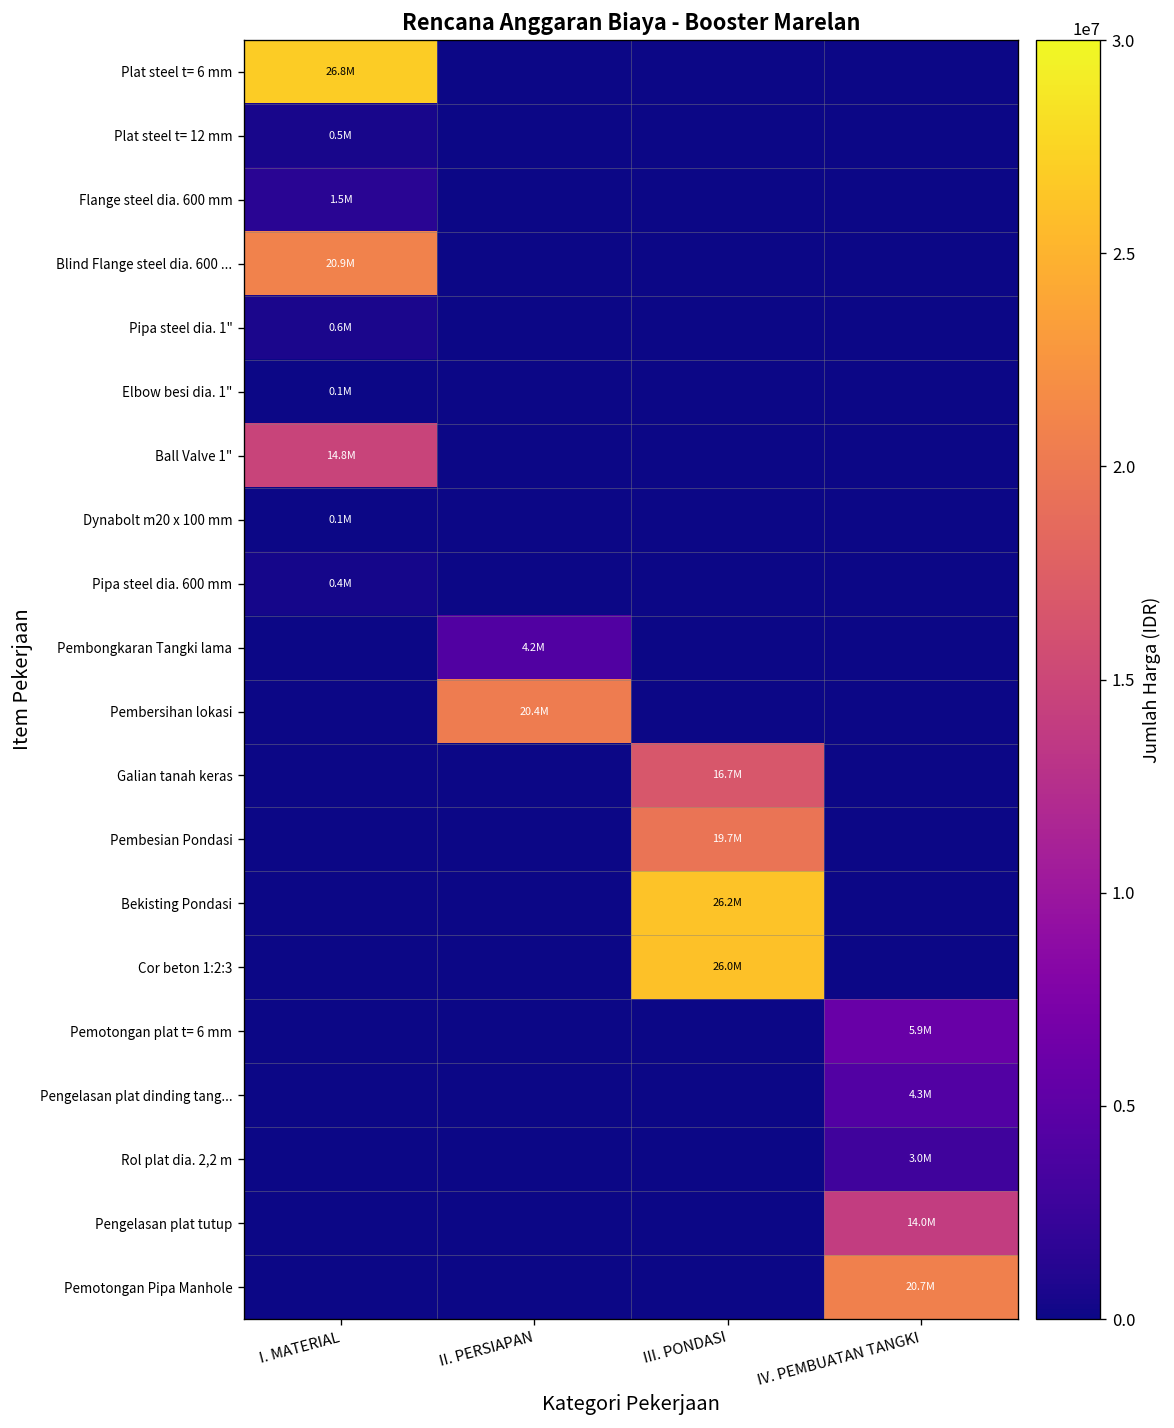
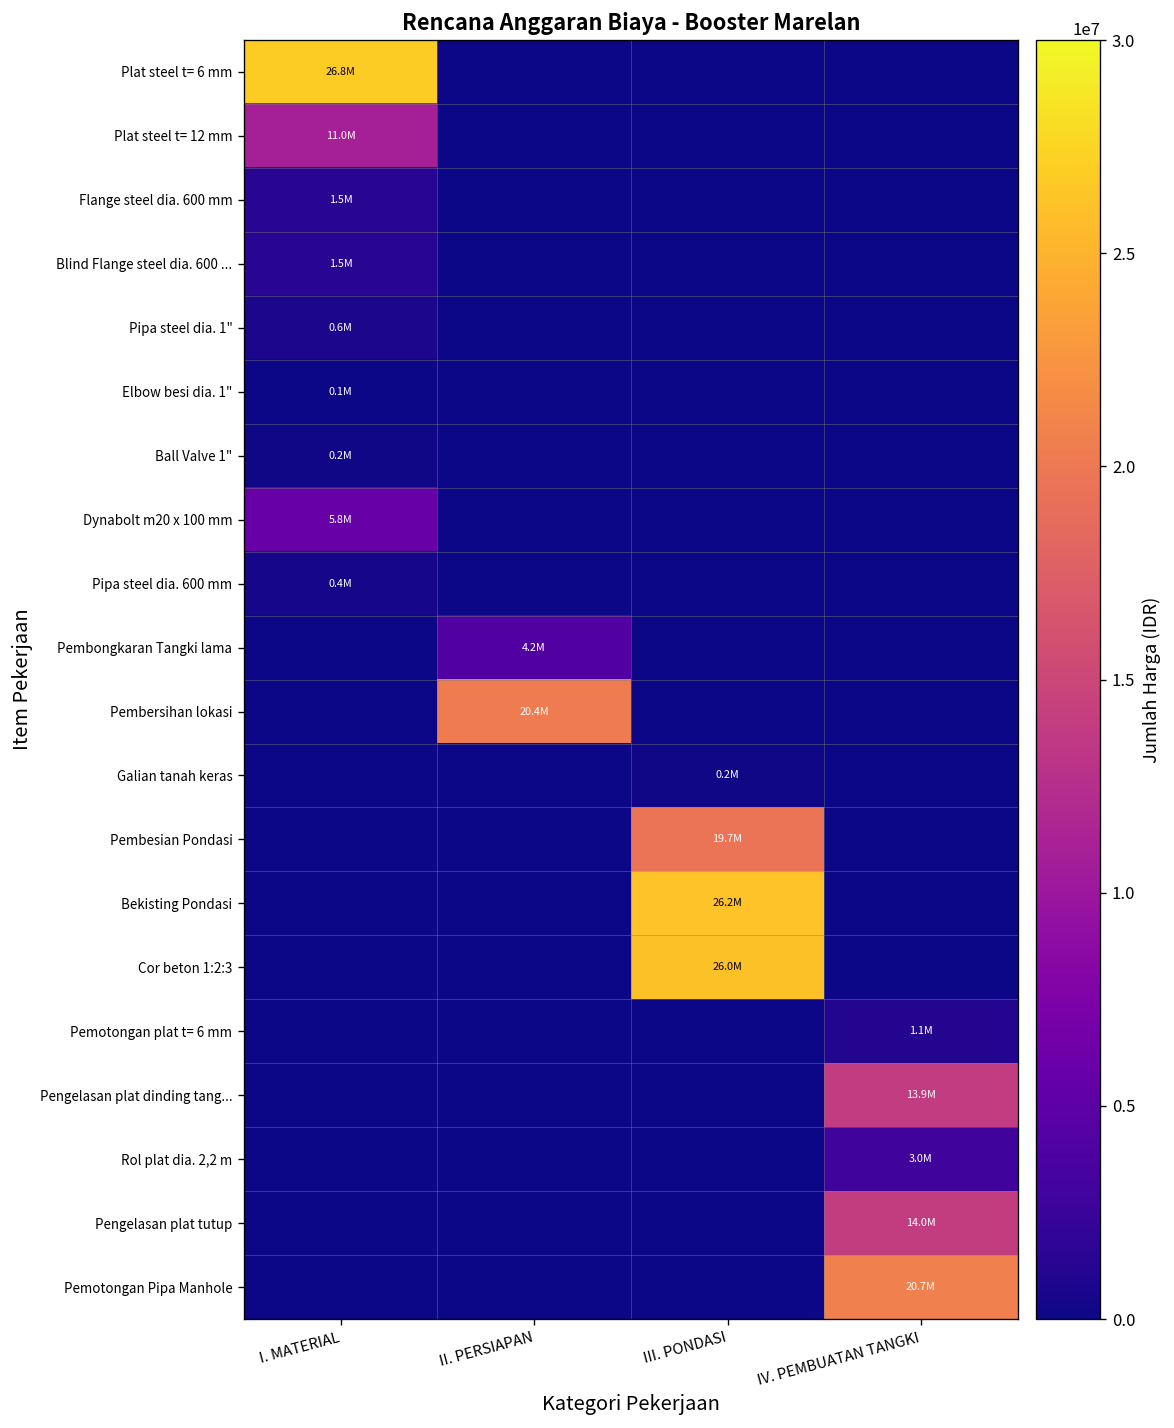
  {
    "Plat steel t= 6 mm": {
      "I. MATERIAL": "26.8M"
    },
    "Plat steel t= 12 mm": {
-     "I. MATERIAL": "0.5M"
+     "I. MATERIAL": "11.0M"
    },
    "Flange steel dia. 600 mm": {
      "I. MATERIAL": "1.5M"
    },
    "Blind Flange steel dia. 600 ...": {
-     "I. MATERIAL": "20.9M"
+     "I. MATERIAL": "1.5M"
    },
    "Pipa steel dia. 1\"": {
      "I. MATERIAL": "0.6M"
    },
    "Elbow besi dia. 1\"": {
      "I. MATERIAL": "0.1M"
    },
    "Ball Valve 1\"": {
-     "I. MATERIAL": "14.8M"
+     "I. MATERIAL": "0.2M"
    },
    "Dynabolt m20 x 100 mm": {
-     "I. MATERIAL": "0.1M"
+     "I. MATERIAL": "5.8M"
    },
    "Pipa steel dia. 600 mm": {
      "I. MATERIAL": "0.4M"
    },
    "Pembongkaran Tangki lama": {
      "II. PERSIAPAN": "4.2M"
    },
    "Pembersihan lokasi": {
      "II. PERSIAPAN": "20.4M"
    },
    "Galian tanah keras": {
-     "III. PONDASI": "16.7M"
+     "III. PONDASI": "0.2M"
    },
    "Pembesian Pondasi": {
      "III. PONDASI": "19.7M"
    },
    "Bekisting Pondasi": {
      "III. PONDASI": "26.2M"
    },
    "Cor beton 1:2:3": {
      "III. PONDASI": "26.0M"
    },
    "Pemotongan plat t= 6 mm": {
-     "IV. PEMBUATAN TANGKI": "5.9M"
+     "IV. PEMBUATAN TANGKI": "1.1M"
    },
    "Pengelasan plat dinding tang...": {
-     "IV. PEMBUATAN TANGKI": "4.3M"
+     "IV. PEMBUATAN TANGKI": "13.9M"
    },
    "Rol plat dia. 2,2 m": {
      "IV. PEMBUATAN TANGKI": "3.0M"
    },
    "Pengelasan plat tutup": {
      "IV. PEMBUATAN TANGKI": "14.0M"
    },
    "Pemotongan Pipa Manhole": {
      "IV. PEMBUATAN TANGKI": "20.7M"
    }
  }
